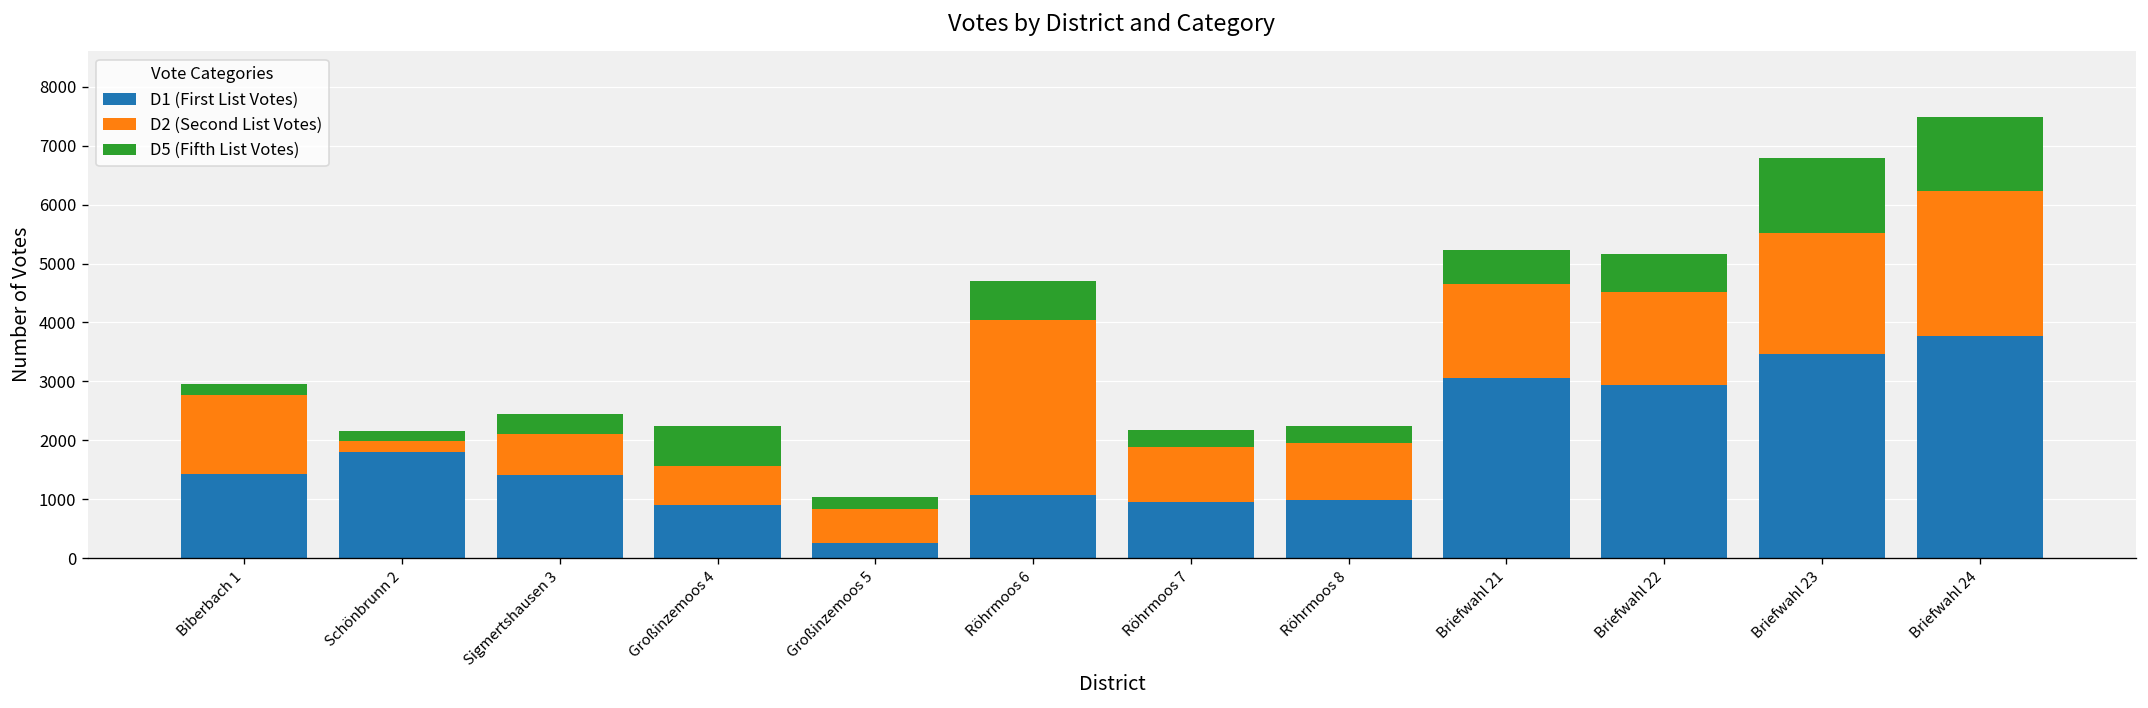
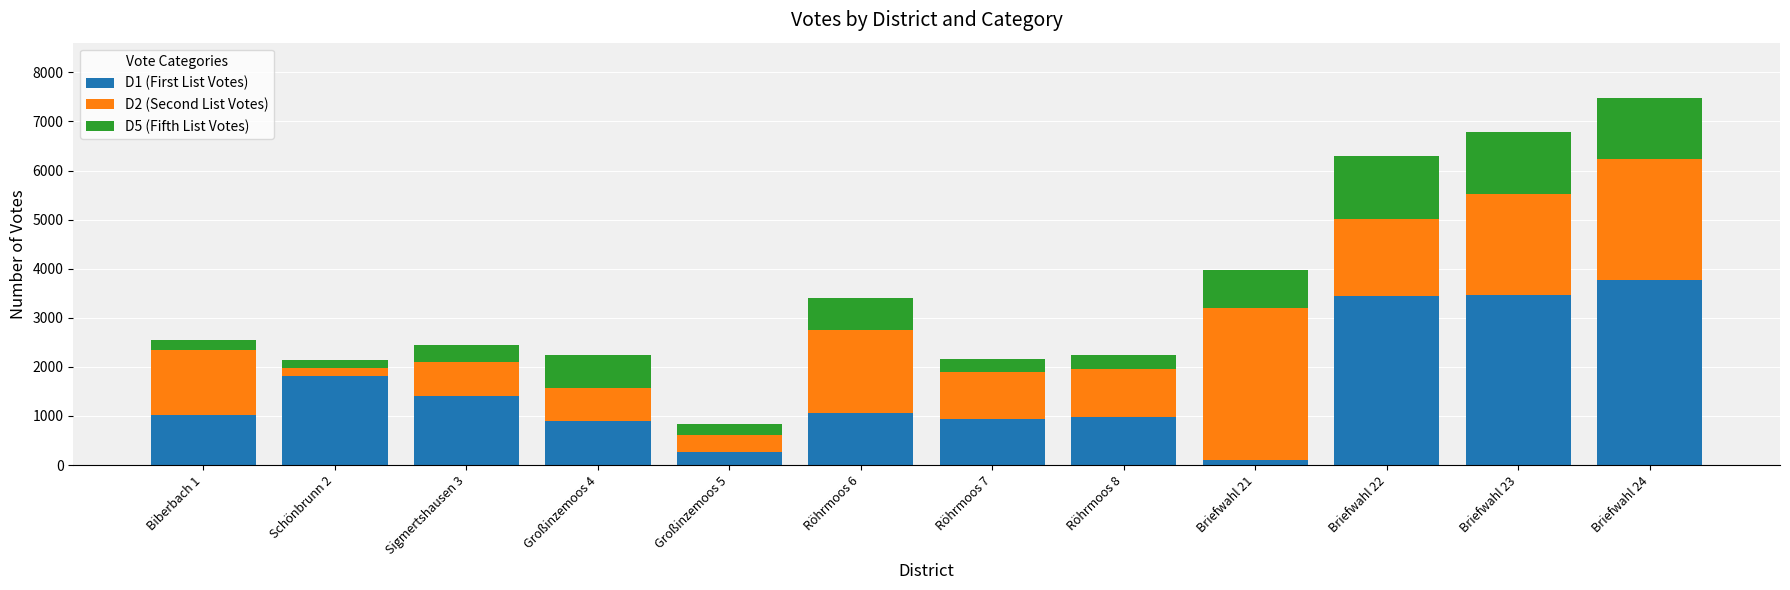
  {
    "D1 (First List Votes)": {
-     "Biberbach 1": 1400,
+     "Biberbach 1": 1000,
      "Schönbrunn 2": 1800,
      "Sigmertshausen 3": 1400,
      "Großinzemoos 4": 900,
      "Großinzemoos 5": 300,
      "Röhrmoos 6": 1100,
      "Röhrmoos 7": 900,
      "Röhrmoos 8": 1000,
-     "Briefwahl 21": 3100,
-     "Briefwahl 22": 2900,
+     "Briefwahl 21": 100,
+     "Briefwahl 22": 3400,
      "Briefwahl 23": 3500,
      "Briefwahl 24": 3800
    },
    "D2 (Second List Votes)": {
      "Biberbach 1": 1300,
      "Schönbrunn 2": 200,
      "Sigmertshausen 3": 700,
      "Großinzemoos 4": 700,
-     "Großinzemoos 5": 600,
-     "Röhrmoos 6": 3000,
+     "Großinzemoos 5": 400,
+     "Röhrmoos 6": 1700,
      "Röhrmoos 7": 900,
      "Röhrmoos 8": 1000,
-     "Briefwahl 21": 1600,
+     "Briefwahl 21": 3100,
      "Briefwahl 22": 1600,
      "Briefwahl 23": 2100,
      "Briefwahl 24": 2500
    },
    "D5 (Fifth List Votes)": {
      "Biberbach 1": 200,
      "Schönbrunn 2": 200,
      "Sigmertshausen 3": 300,
      "Großinzemoos 4": 700,
      "Großinzemoos 5": 200,
      "Röhrmoos 6": 700,
      "Röhrmoos 7": 300,
      "Röhrmoos 8": 300,
-     "Briefwahl 21": 600,
-     "Briefwahl 22": 600,
+     "Briefwahl 21": 800,
+     "Briefwahl 22": 1300,
      "Briefwahl 23": 1300,
      "Briefwahl 24": 1300
    }
  }
